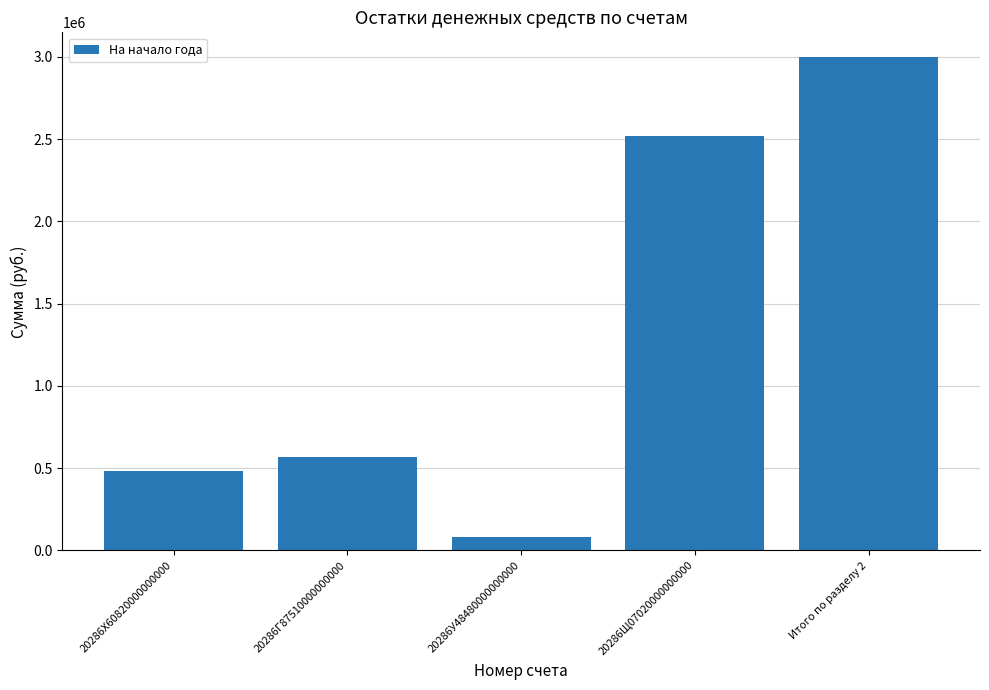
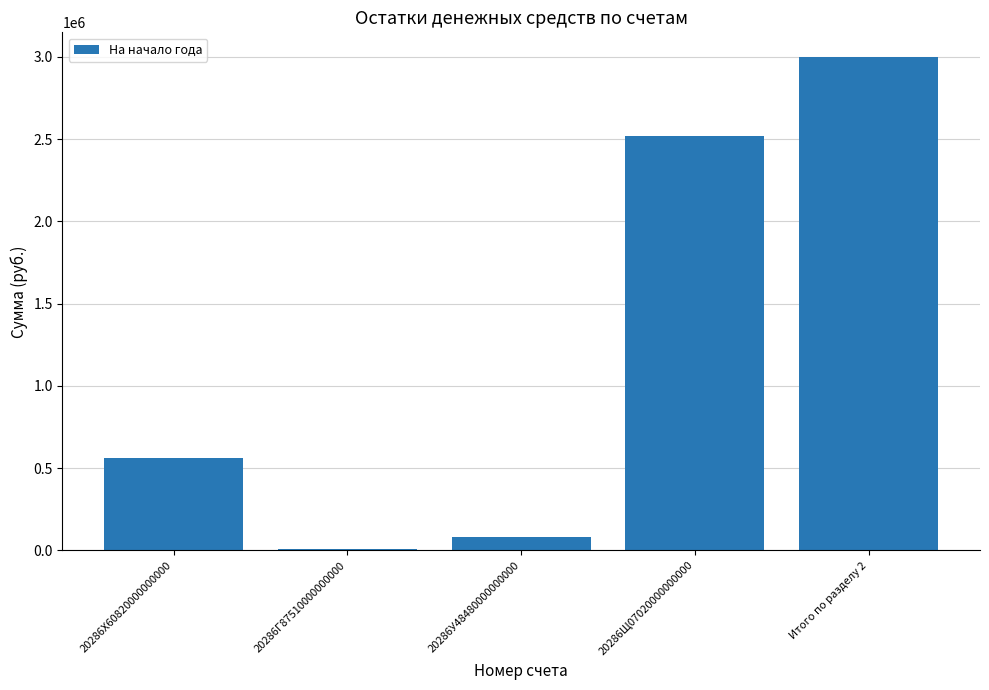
  {
-   "20286X60820000000000": 480000,
-   "20286Г87510000000000": 570000,
+   "20286X60820000000000": 560000,
+   "20286Г87510000000000": 10000,
    "20286У48480000000000": 80000,
    "20286Щ07020000000000": 2520000,
    "Итого по разделу 2": 3000000
  }
